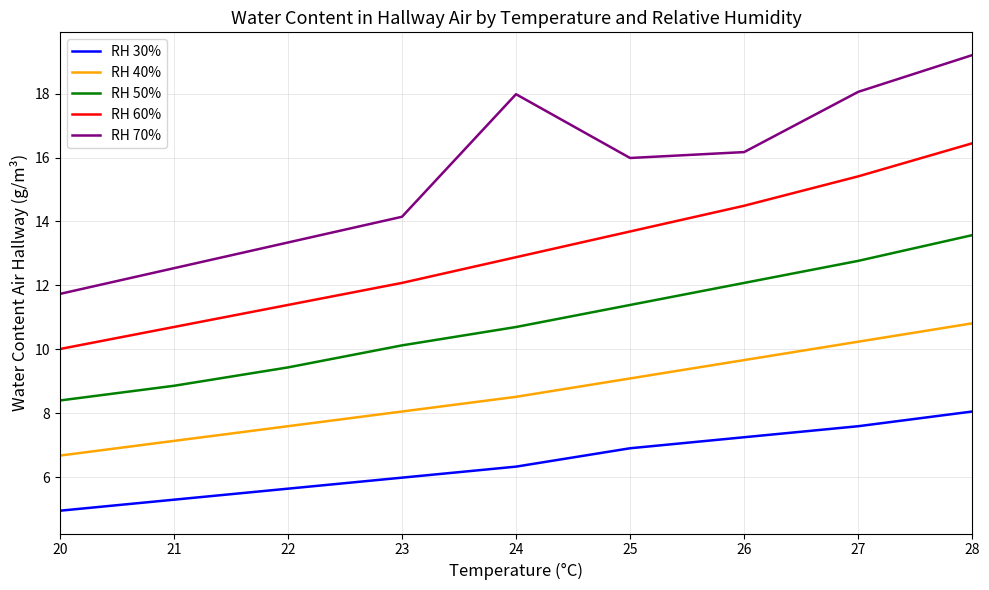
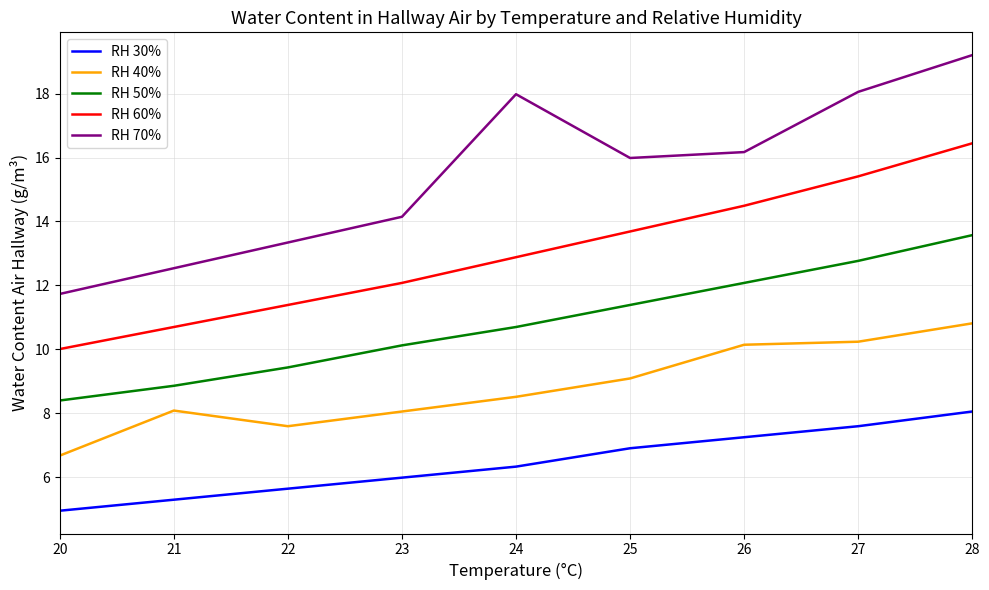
  {
    "RH 30%": {
      "20": 4.9,
      "21": 5.3,
      "22": 5.6,
      "23": 6.0,
      "24": 6.3,
      "25": 6.9,
      "26": 7.2,
      "27": 7.6,
      "28": 8.0
    },
    "RH 40%": {
      "20": 6.7,
-     "21": 7.1,
+     "21": 8.1,
      "22": 7.6,
      "23": 8.0,
      "24": 8.5,
      "25": 9.1,
-     "26": 9.7,
+     "26": 10.1,
      "27": 10.2,
      "28": 10.8
    },
    "RH 50%": {
      "20": 8.4,
      "21": 8.9,
      "22": 9.4,
      "23": 10.1,
      "24": 10.7,
      "25": 11.4,
      "26": 12.1,
      "27": 12.8,
      "28": 13.6
    },
    "RH 60%": {
      "20": 10.0,
      "21": 10.7,
      "22": 11.4,
      "23": 12.1,
      "24": 12.9,
      "25": 13.7,
      "26": 14.5,
      "27": 15.4,
      "28": 16.4
    },
    "RH 70%": {
      "20": 11.7,
      "21": 12.5,
      "22": 13.3,
      "23": 14.1,
      "24": 18.0,
      "25": 16.0,
      "26": 16.2,
      "27": 18.1,
      "28": 19.2
    }
  }
